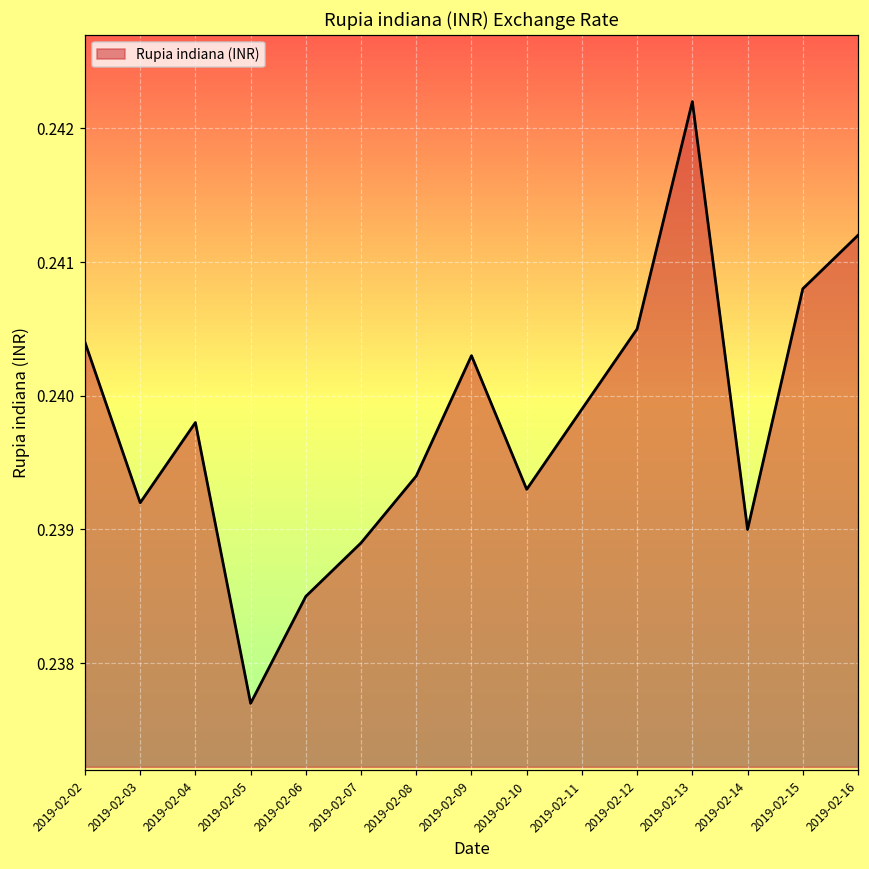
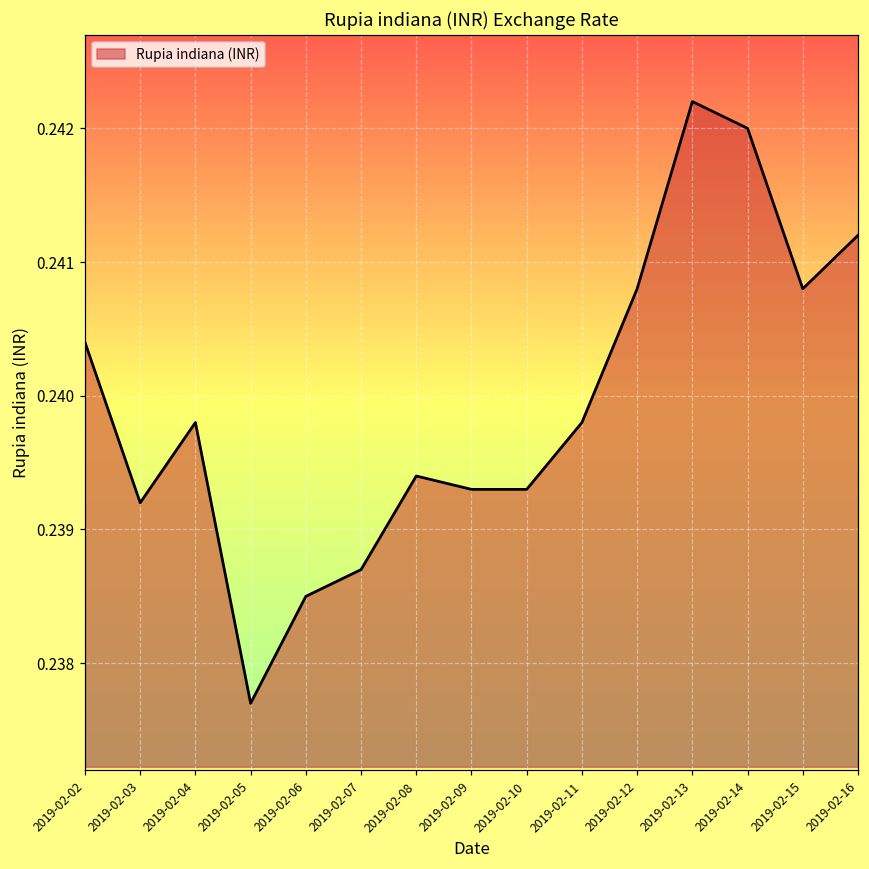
  {
    "2019-02-02": 0.2404,
    "2019-02-03": 0.2392,
    "2019-02-04": 0.2398,
    "2019-02-05": 0.2377,
    "2019-02-06": 0.2385,
-   "2019-02-07": 0.2389,
+   "2019-02-07": 0.2387,
    "2019-02-08": 0.2394,
-   "2019-02-09": 0.2403,
+   "2019-02-09": 0.2393,
    "2019-02-10": 0.2393,
-   "2019-02-11": 0.2399,
-   "2019-02-12": 0.2405,
+   "2019-02-11": 0.2398,
+   "2019-02-12": 0.2408,
    "2019-02-13": 0.2422,
-   "2019-02-14": 0.239,
+   "2019-02-14": 0.242,
    "2019-02-15": 0.2408,
    "2019-02-16": 0.2412
  }
